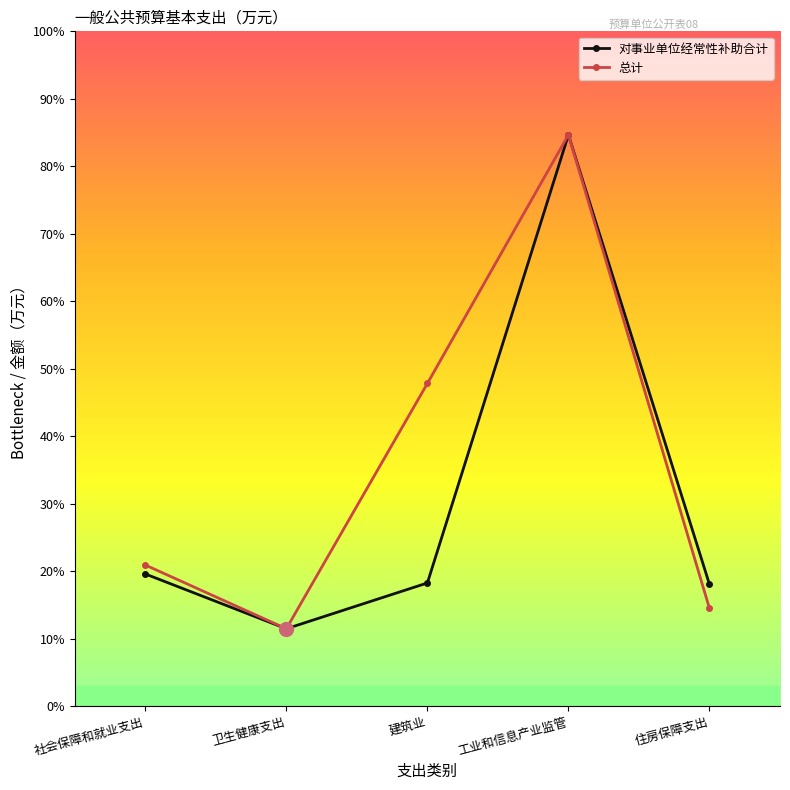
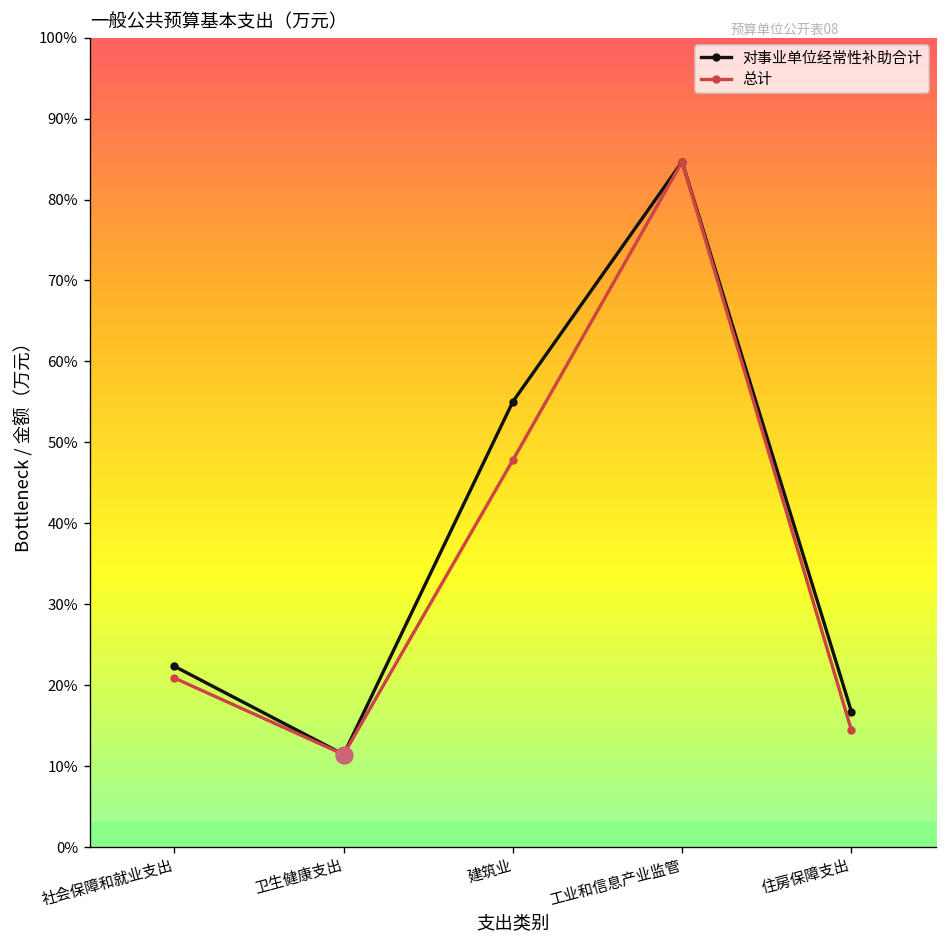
  {
    "对事业单位经常性补助合计": {
-     "社会保障和就业支出": "20%",
-     "建筑业": "18%",
-     "住房保障支出": "18%"
+     "社会保障和就业支出": "22%",
+     "建筑业": "55%",
+     "住房保障支出": "17%"
    },
    "总计": {
      "社会保障和就业支出": "21%",
      "建筑业": "48%",
      "住房保障支出": "14%"
    }
  }
